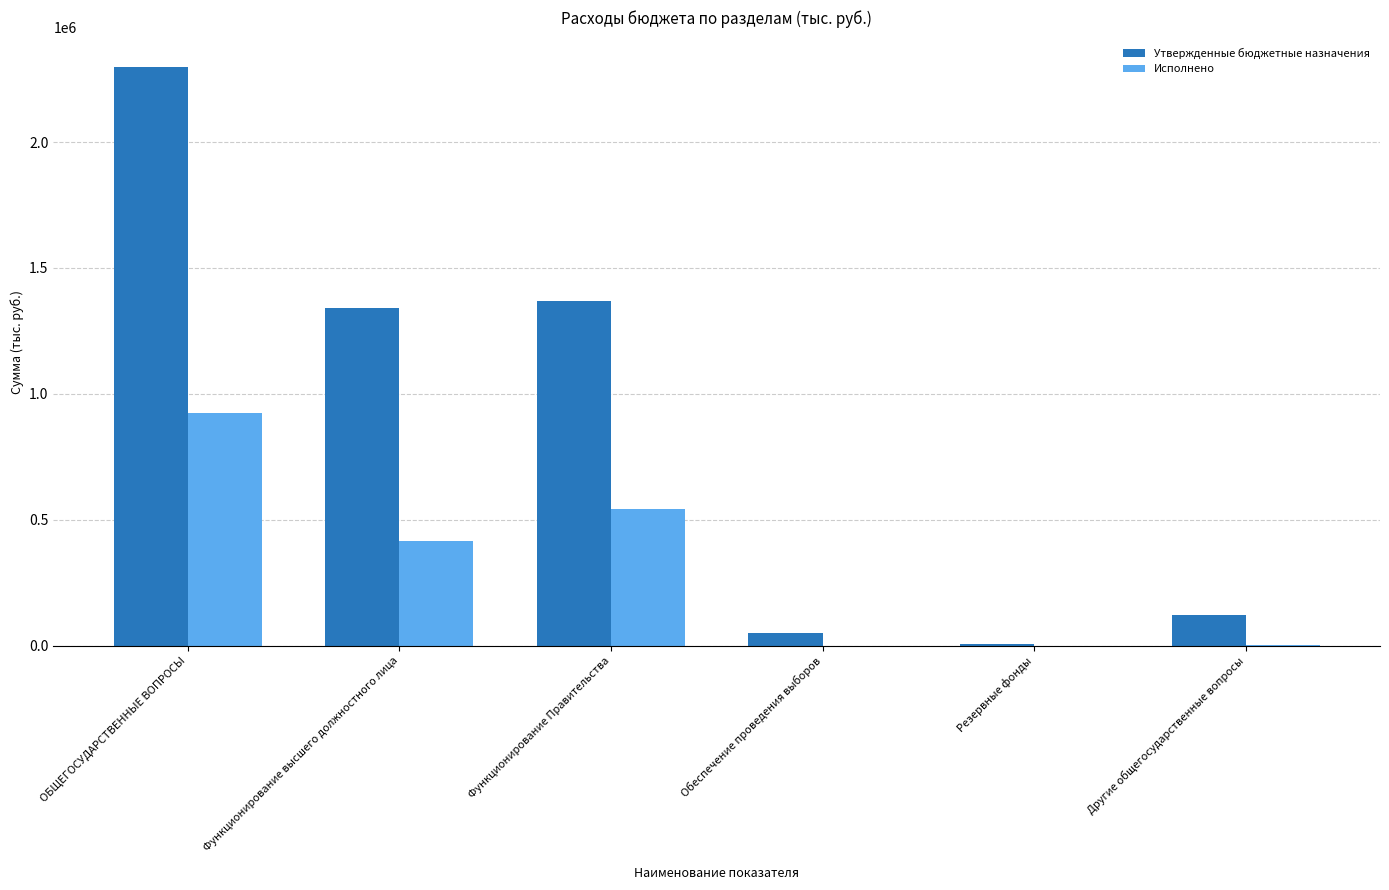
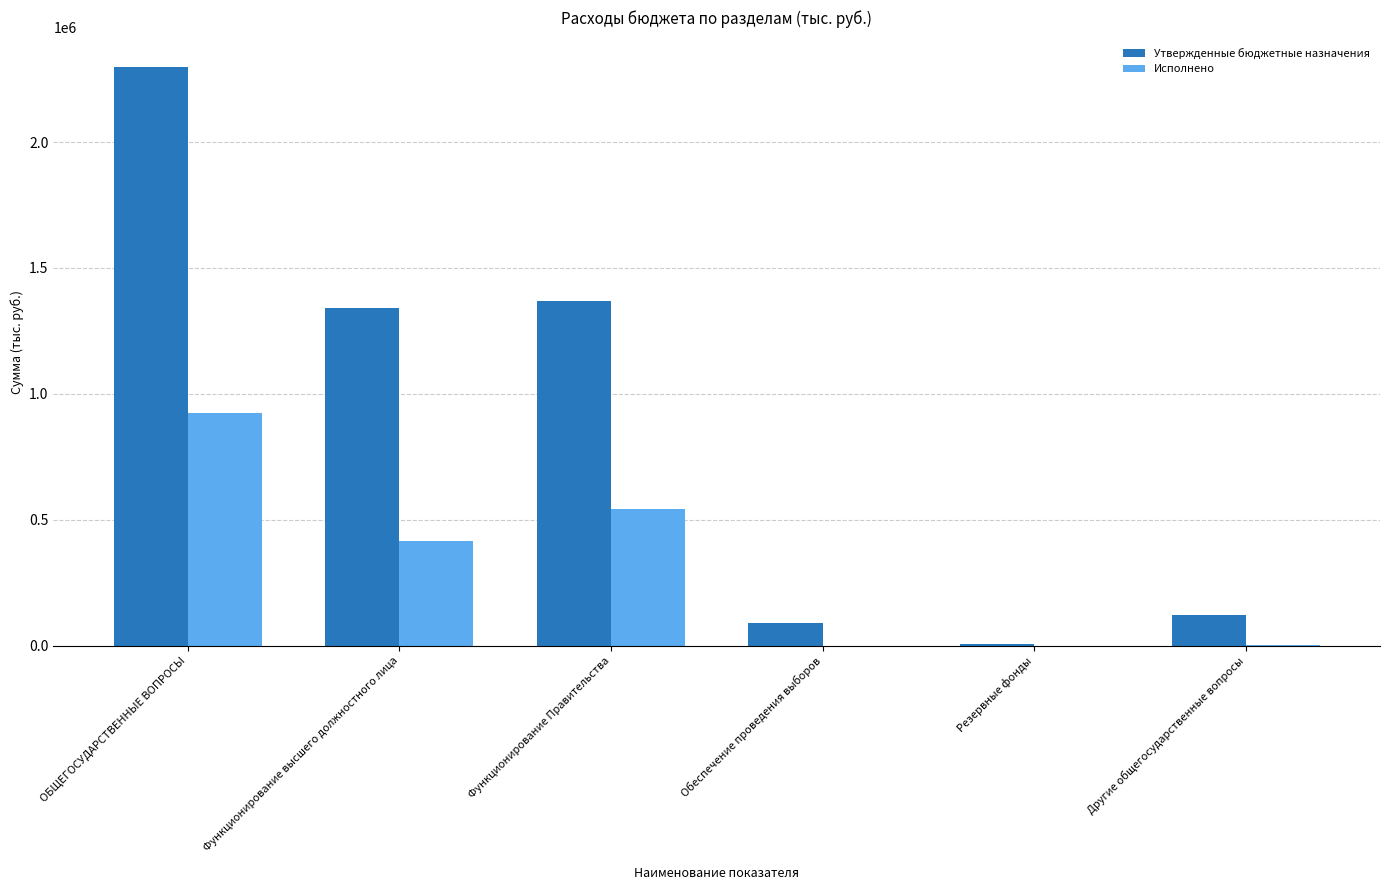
  {
    "Утвержденные бюджетные назначения": {
      "ОБЩЕГОСУДАРСТВЕННЫЕ ВОПРОСЫ": 2300000,
      "Функционирование высшего должностного лица": 1340000,
      "Функционирование Правительства": 1370000,
-     "Обеспечение проведения выборов": 50000,
+     "Обеспечение проведения выборов": 90000,
      "Другие общегосударственные вопросы": 120000
    },
    "Исполнено": {
      "ОБЩЕГОСУДАРСТВЕННЫЕ ВОПРОСЫ": 920000,
      "Функционирование высшего должностного лица": 420000,
      "Функционирование Правительства": 540000,
      "Обеспечение проведения выборов": 0,
      "Резервные фонды": 0
    }
  }
